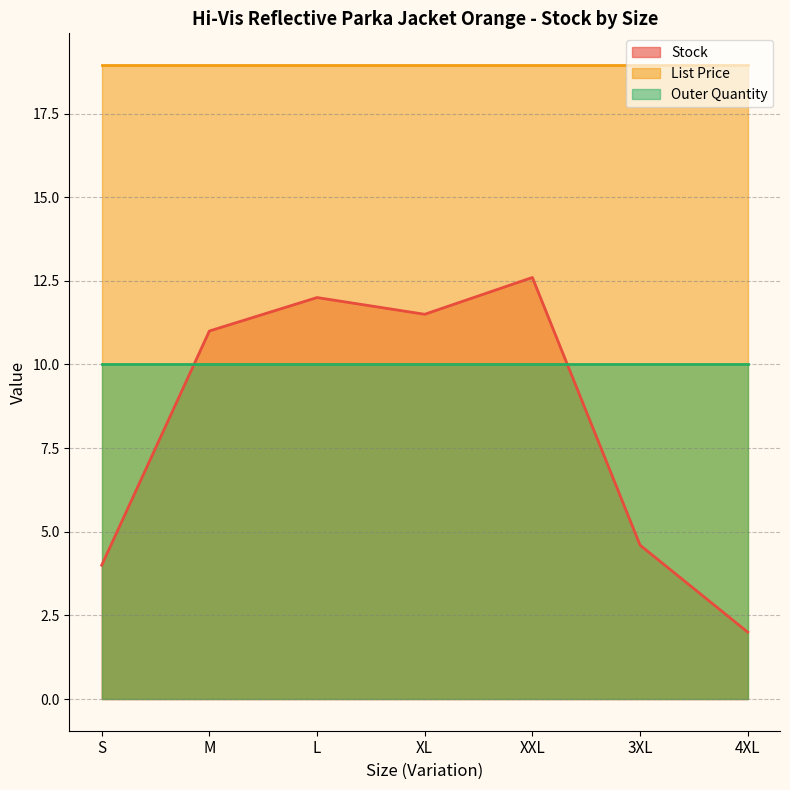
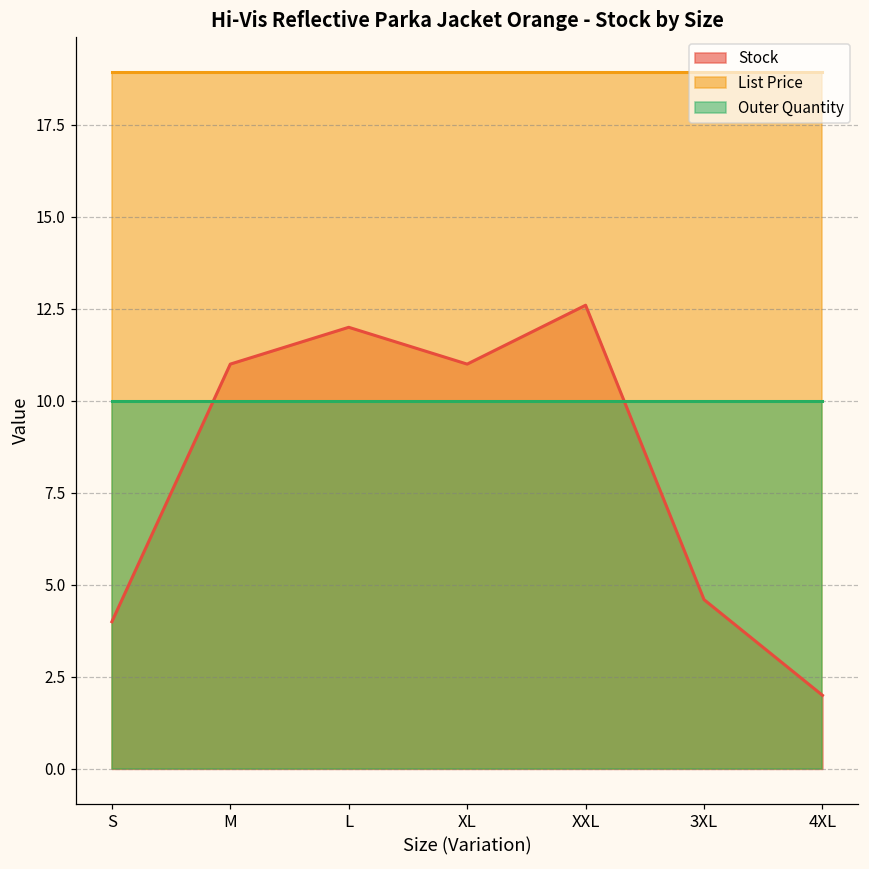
  {
    "Stock": {
      "S": 4.0,
      "M": 11.0,
      "L": 12.0,
-     "XL": 11.5,
+     "XL": 11.0,
      "XXL": 12.6,
      "3XL": 4.6,
      "4XL": 2.0
    },
    "List Price": {
      "S": 19.0,
      "M": 19.0,
      "L": 19.0,
      "XL": 19.0,
      "XXL": 19.0
    },
    "Outer Quantity": {
      "S": 10.0,
      "M": 10.0,
      "L": 10.0,
      "XL": 10.0,
      "XXL": 10.0,
      "3XL": 10.0,
      "4XL": 10.0
    }
  }
